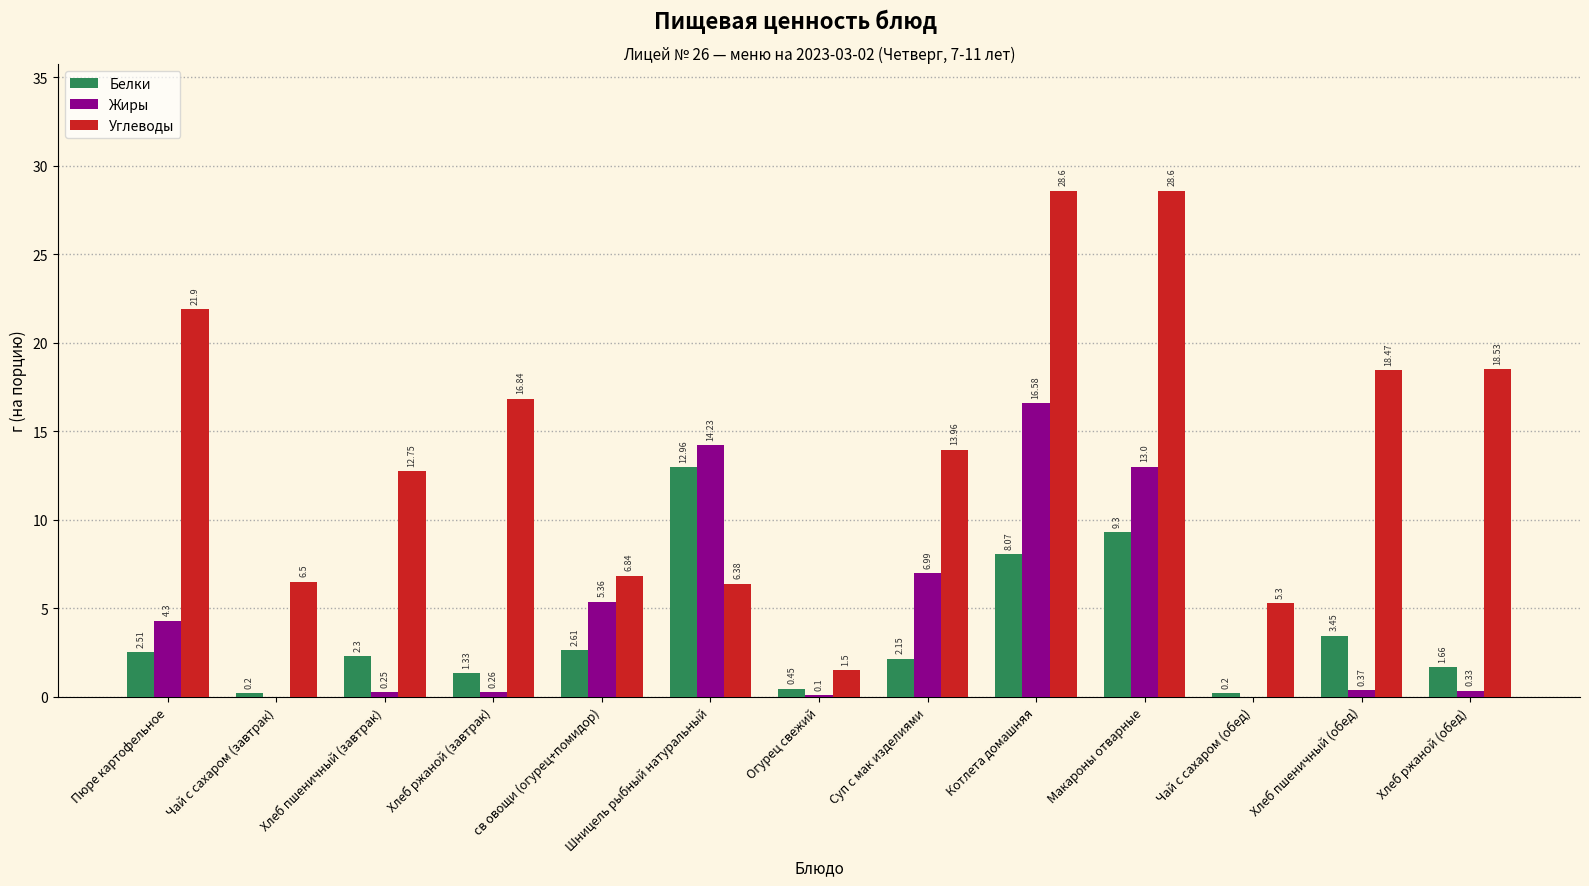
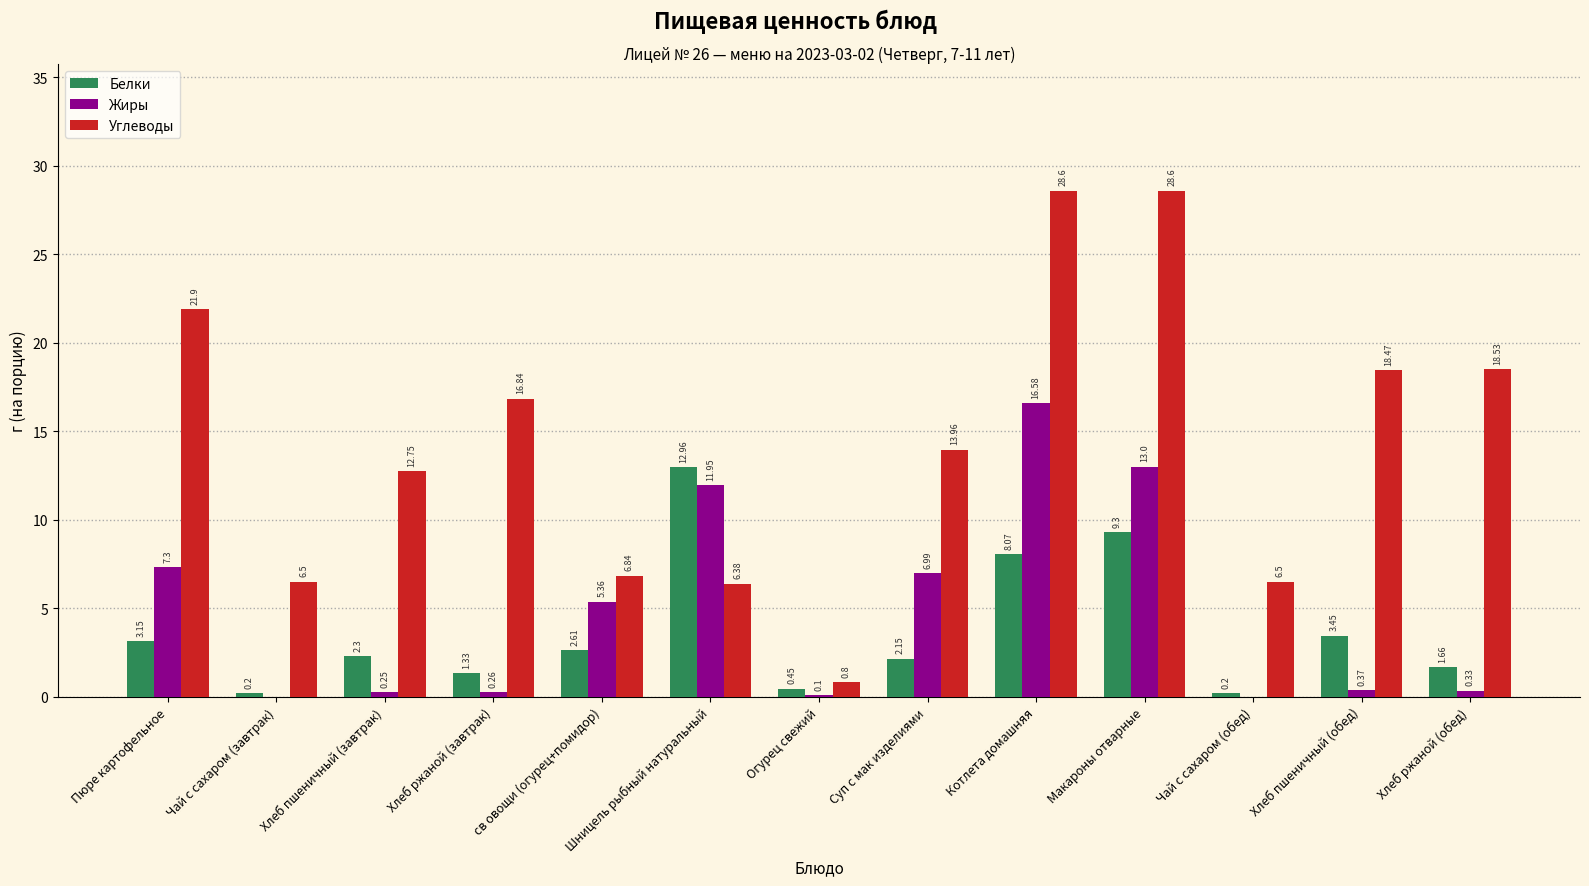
  {
    "Белки": {
-     "Пюре картофельное": 2.51,
+     "Пюре картофельное": 3.15,
      "Чай с сахаром (завтрак)": 0.2,
      "Хлеб пшеничный (завтрак)": 2.3,
      "Хлеб ржаной (завтрак)": 1.33,
      "св овощи (огурец+помидор)": 2.61,
      "Шницель рыбный натуральный": 12.96,
      "Огурец свежий": 0.45,
      "Суп с мак изделиями": 2.15,
      "Котлета домашняя": 8.07,
      "Макароны отварные": 9.3,
      "Чай с сахаром (обед)": 0.2,
      "Хлеб пшеничный (обед)": 3.45,
      "Хлеб ржаной (обед)": 1.66
    },
    "Жиры": {
-     "Пюре картофельное": 4.3,
+     "Пюре картофельное": 7.3,
      "Хлеб пшеничный (завтрак)": 0.25,
      "Хлеб ржаной (завтрак)": 0.26,
      "св овощи (огурец+помидор)": 5.36,
-     "Шницель рыбный натуральный": 14.23,
+     "Шницель рыбный натуральный": 11.95,
      "Огурец свежий": 0.1,
      "Суп с мак изделиями": 6.99,
      "Котлета домашняя": 16.58,
      "Макароны отварные": 13.0,
      "Хлеб пшеничный (обед)": 0.37,
      "Хлеб ржаной (обед)": 0.33
    },
    "Углеводы": {
      "Пюре картофельное": 21.9,
      "Чай с сахаром (завтрак)": 6.5,
      "Хлеб пшеничный (завтрак)": 12.75,
      "Хлеб ржаной (завтрак)": 16.84,
      "св овощи (огурец+помидор)": 6.84,
      "Шницель рыбный натуральный": 6.38,
-     "Огурец свежий": 1.5,
+     "Огурец свежий": 0.8,
      "Суп с мак изделиями": 13.96,
      "Котлета домашняя": 28.6,
      "Макароны отварные": 28.6,
-     "Чай с сахаром (обед)": 5.3,
+     "Чай с сахаром (обед)": 6.5,
      "Хлеб пшеничный (обед)": 18.47,
      "Хлеб ржаной (обед)": 18.53
    }
  }
